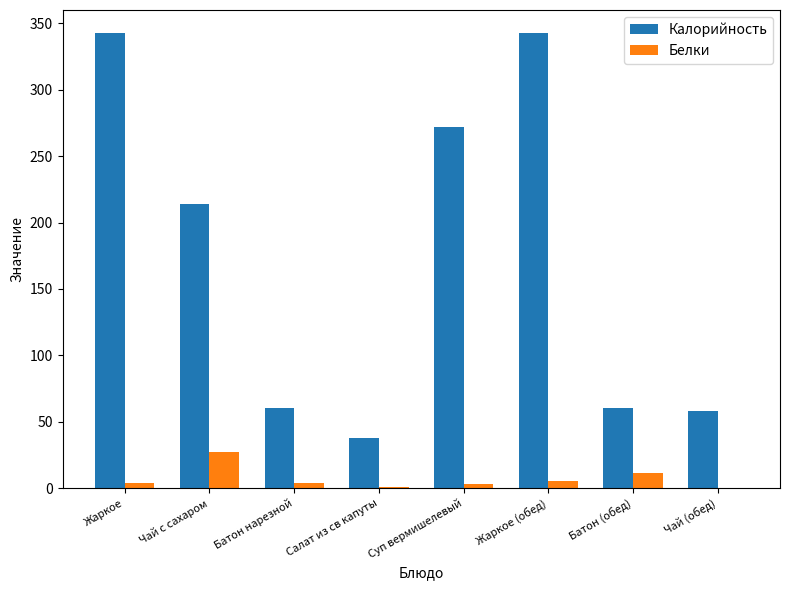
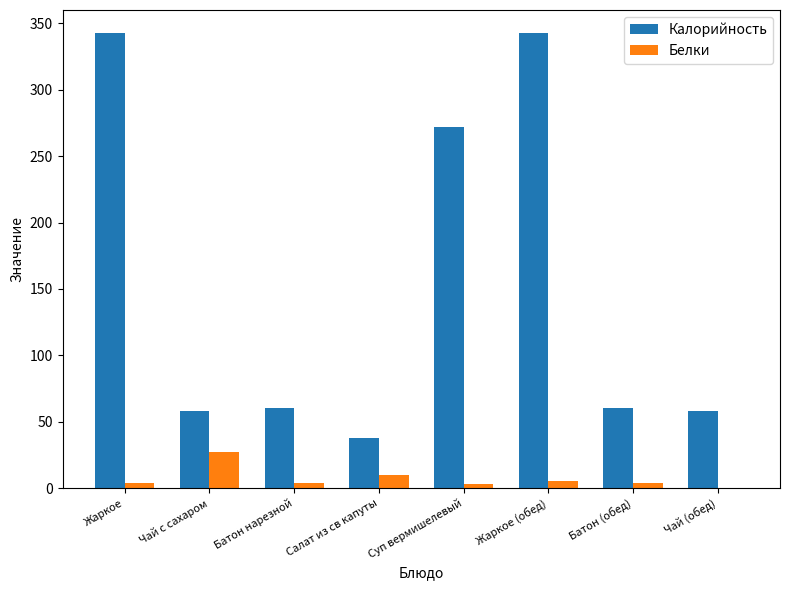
  {
    "Калорийность": {
      "Жаркое": 343,
-     "Чай с сахаром": 214,
+     "Чай с сахаром": 58,
      "Батон нарезной": 61,
      "Салат из св капуты": 38,
      "Суп вермишелевый": 272,
      "Жаркое (обед)": 343,
      "Батон (обед)": 61,
      "Чай (обед)": 58
    },
    "Белки": {
      "Жаркое": 4,
      "Чай с сахаром": 27,
      "Батон нарезной": 4,
-     "Салат из св капуты": 1,
+     "Салат из св капуты": 10,
      "Суп вермишелевый": 3,
      "Жаркое (обед)": 5,
-     "Батон (обед)": 11
+     "Батон (обед)": 4
    }
  }
